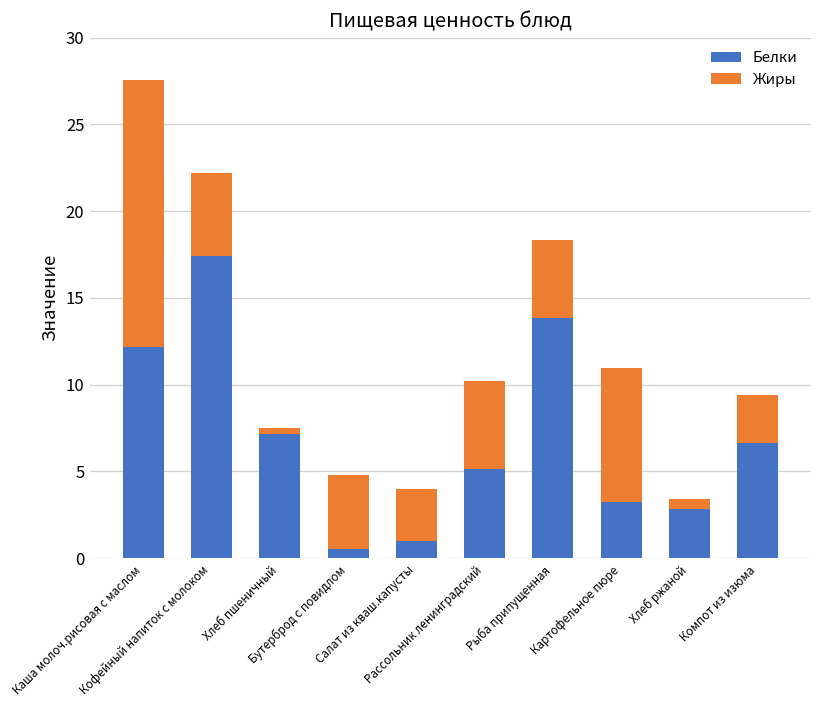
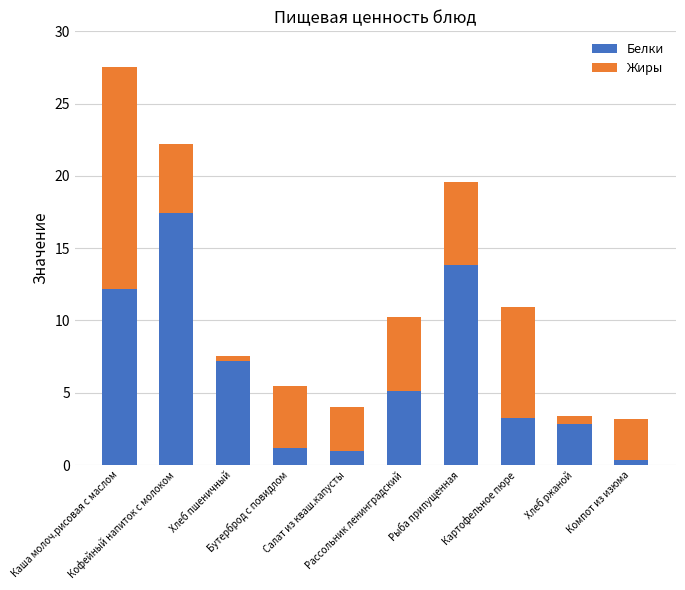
  {
    "Белки": {
      "Каша молоч.рисовая с маслом": 12.2,
      "Кофейный напиток с молоком": 17.4,
      "Хлеб пшеничный": 7.2,
-     "Бутерброд с повидлом": 0.5,
+     "Бутерброд с повидлом": 1.2,
      "Салат из кваш.капусты": 1.0,
      "Рассольник ленинградский": 5.1,
      "Рыба припущенная": 13.8,
      "Картофельное пюре": 3.2,
      "Хлеб ржаной": 2.8,
-     "Компот из изюма": 6.6
+     "Компот из изюма": 0.4
    },
    "Жиры": {
      "Каша молоч.рисовая с маслом": 15.4,
      "Кофейный напиток с молоком": 4.8,
      "Хлеб пшеничный": 0.3,
      "Бутерброд с повидлом": 4.3,
      "Салат из кваш.капусты": 3.0,
      "Рассольник ленинградский": 5.1,
-     "Рыба припущенная": 4.5,
+     "Рыба припущенная": 5.8,
      "Картофельное пюре": 7.7,
      "Хлеб ржаной": 0.6,
      "Компот из изюма": 2.8
    }
  }
